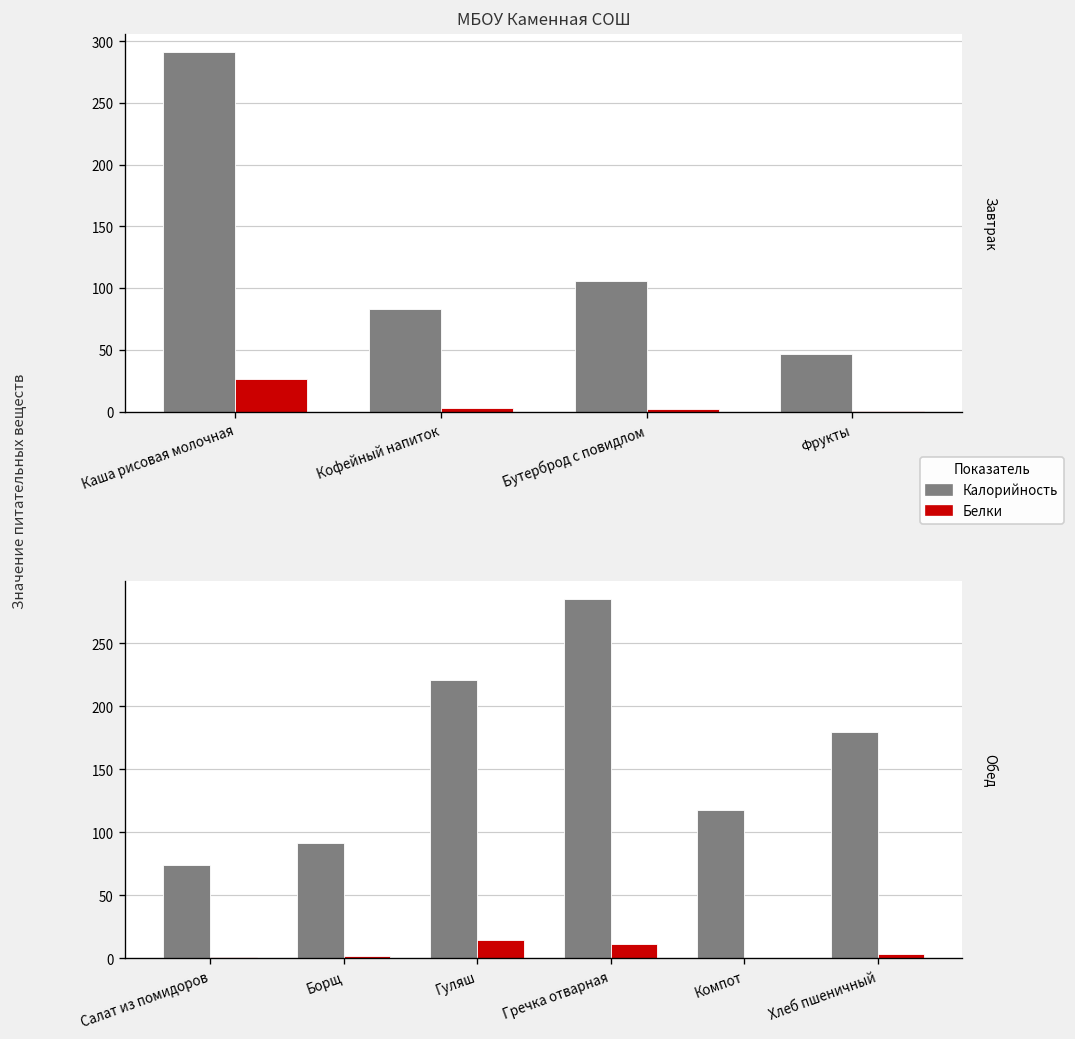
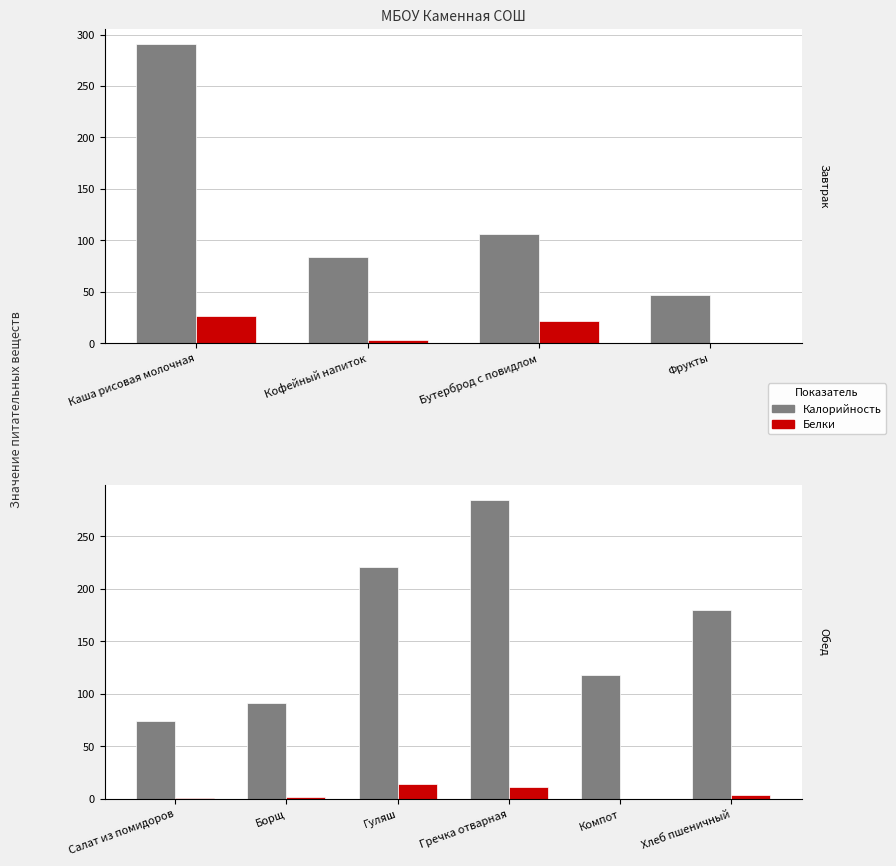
  {
    "МБОУ Каменная СОШ": {
      "Калорийность": {
        "Каша рисовая молочная": 291,
        "Кофейный напиток": 83,
        "Бутерброд с повидлом": 106,
        "Фрукты": 47
      },
      "Белки": {
        "Каша рисовая молочная": 27,
        "Кофейный напиток": 3,
-       "Бутерброд с повидлом": 2
+       "Бутерброд с повидлом": 21
      }
    }
  }
